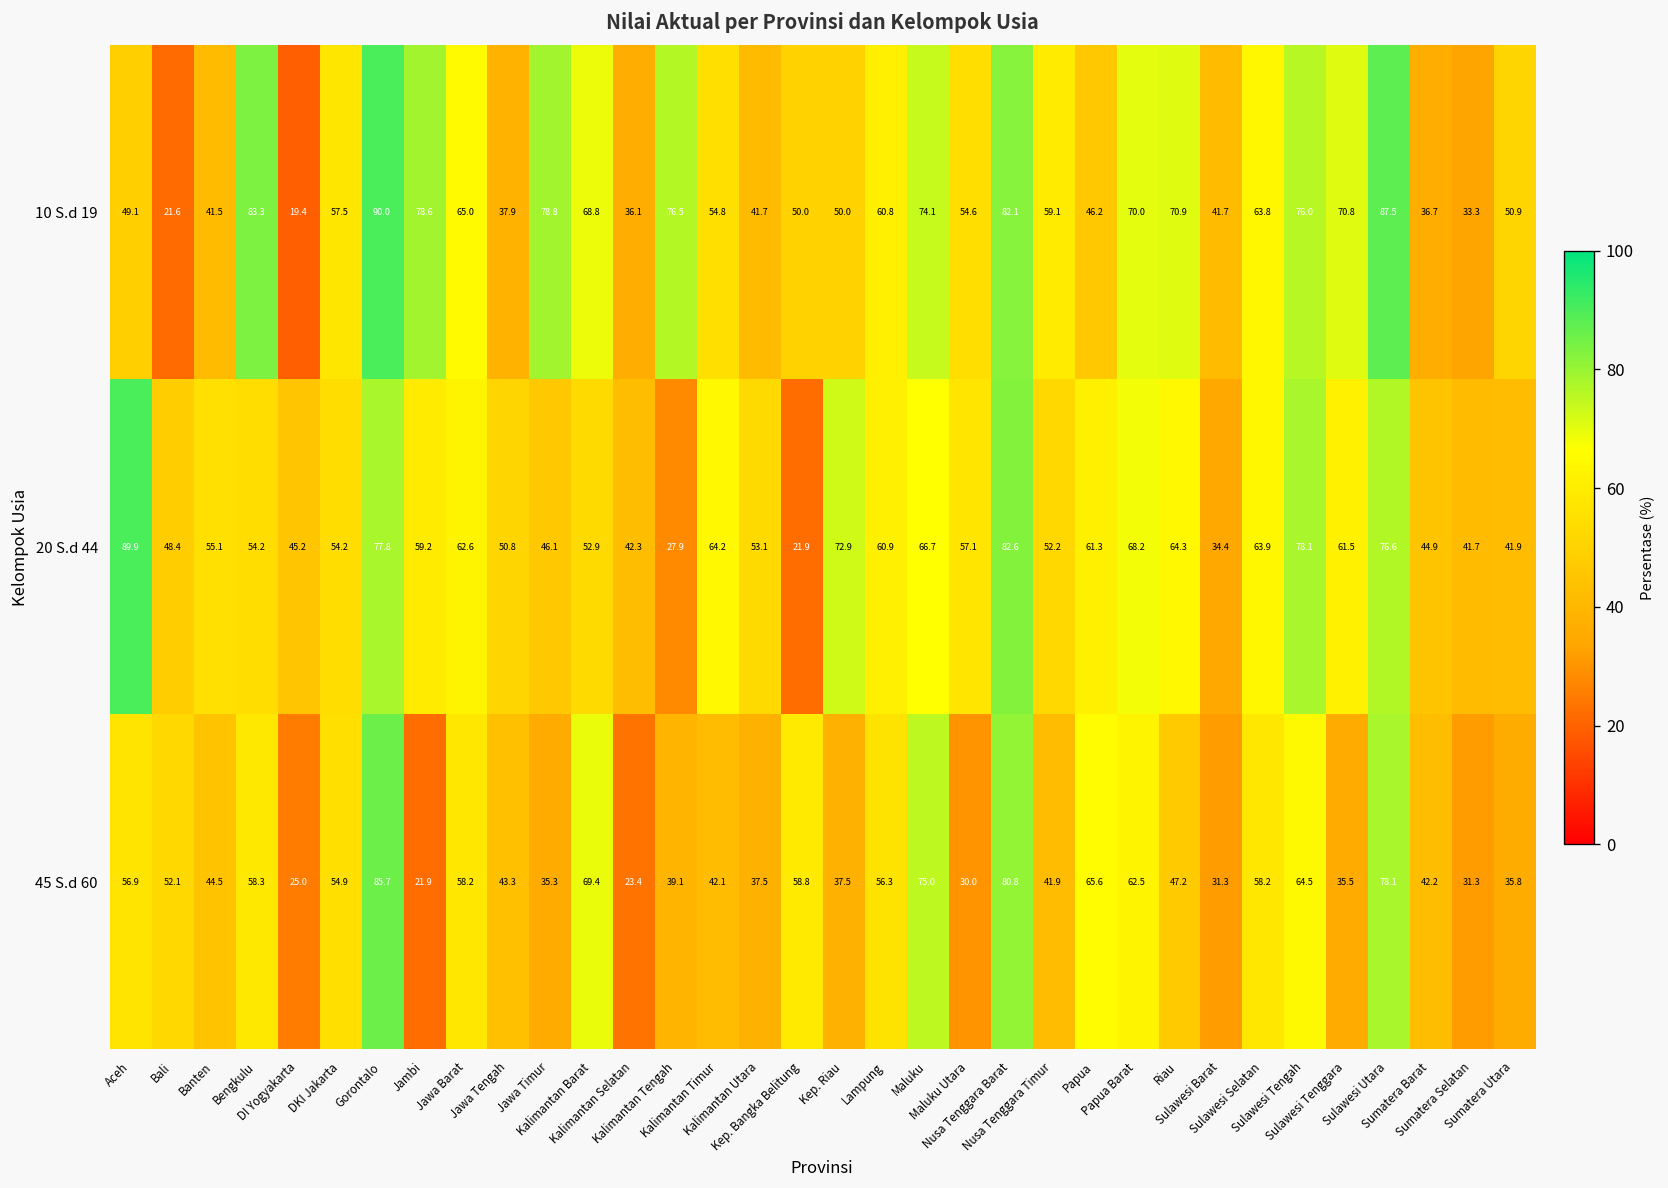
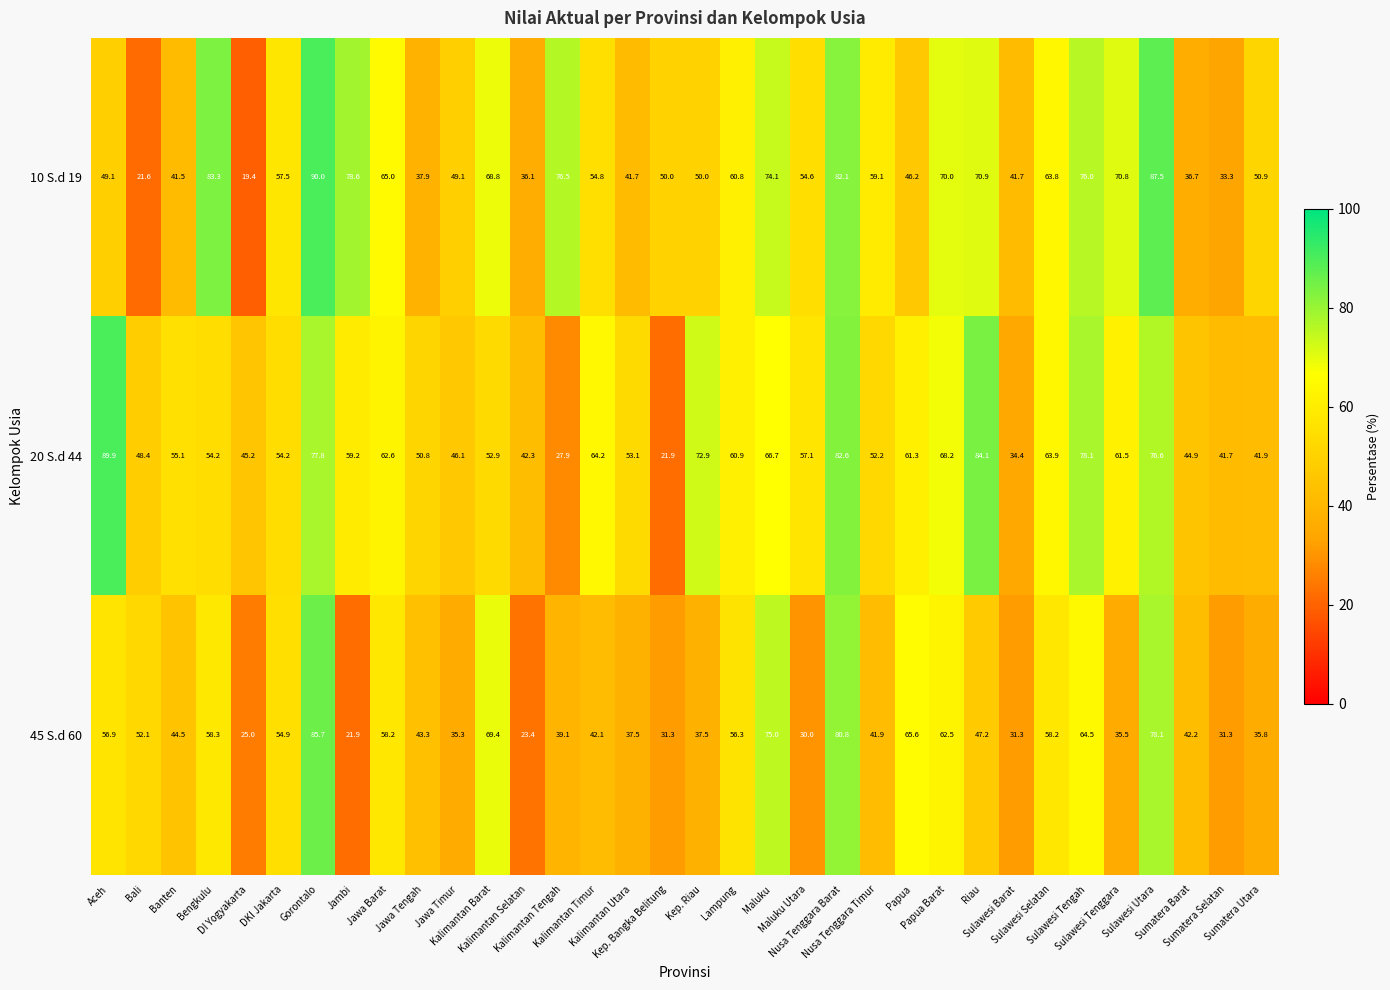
  {
    "10 S.d 19": {
      "Aceh": 49.1,
      "Bali": 21.6,
      "Banten": 41.5,
      "Bengkulu": 83.3,
      "DI Yogyakarta": 19.4,
      "DKI Jakarta": 57.5,
      "Gorontalo": 90.0,
      "Jambi": 78.6,
      "Jawa Barat": 65.0,
      "Jawa Tengah": 37.9,
-     "Jawa Timur": 78.8,
+     "Jawa Timur": 49.1,
      "Kalimantan Barat": 68.8,
      "Kalimantan Selatan": 36.1,
      "Kalimantan Tengah": 76.5,
      "Kalimantan Timur": 54.8,
      "Kalimantan Utara": 41.7,
      "Kep. Bangka Belitung": 50.0,
      "Kep. Riau": 50.0,
      "Lampung": 60.8,
      "Maluku": 74.1,
      "Maluku Utara": 54.6,
      "Nusa Tenggara Barat": 82.1,
      "Nusa Tenggara Timur": 59.1,
      "Papua": 46.2,
      "Papua Barat": 70.0,
      "Riau": 70.9,
      "Sulawesi Barat": 41.7,
      "Sulawesi Selatan": 63.8,
      "Sulawesi Tengah": 76.0,
      "Sulawesi Tenggara": 70.8,
      "Sulawesi Utara": 87.5,
      "Sumatera Barat": 36.7,
      "Sumatera Selatan": 33.3,
      "Sumatera Utara": 50.9
    },
    "20 S.d 44": {
      "Aceh": 89.9,
      "Bali": 48.4,
      "Banten": 55.1,
      "Bengkulu": 54.2,
      "DI Yogyakarta": 45.2,
      "DKI Jakarta": 54.2,
      "Gorontalo": 77.8,
      "Jambi": 59.2,
      "Jawa Barat": 62.6,
      "Jawa Tengah": 50.8,
      "Jawa Timur": 46.1,
      "Kalimantan Barat": 52.9,
      "Kalimantan Selatan": 42.3,
      "Kalimantan Tengah": 27.9,
      "Kalimantan Timur": 64.2,
      "Kalimantan Utara": 53.1,
      "Kep. Bangka Belitung": 21.9,
      "Kep. Riau": 72.9,
      "Lampung": 60.9,
      "Maluku": 66.7,
      "Maluku Utara": 57.1,
      "Nusa Tenggara Barat": 82.6,
      "Nusa Tenggara Timur": 52.2,
      "Papua": 61.3,
      "Papua Barat": 68.2,
-     "Riau": 64.3,
+     "Riau": 84.1,
      "Sulawesi Barat": 34.4,
      "Sulawesi Selatan": 63.9,
      "Sulawesi Tengah": 78.1,
      "Sulawesi Tenggara": 61.5,
      "Sulawesi Utara": 76.6,
      "Sumatera Barat": 44.9,
      "Sumatera Selatan": 41.7,
      "Sumatera Utara": 41.9
    },
    "45 S.d 60": {
      "Aceh": 56.9,
      "Bali": 52.1,
      "Banten": 44.5,
      "Bengkulu": 58.3,
      "DI Yogyakarta": 25.0,
      "DKI Jakarta": 54.9,
      "Gorontalo": 85.7,
      "Jambi": 21.9,
      "Jawa Barat": 58.2,
      "Jawa Tengah": 43.3,
      "Jawa Timur": 35.3,
      "Kalimantan Barat": 69.4,
      "Kalimantan Selatan": 23.4,
      "Kalimantan Tengah": 39.1,
      "Kalimantan Timur": 42.1,
      "Kalimantan Utara": 37.5,
-     "Kep. Bangka Belitung": 58.8,
+     "Kep. Bangka Belitung": 31.3,
      "Kep. Riau": 37.5,
      "Lampung": 56.3,
      "Maluku": 75.0,
      "Maluku Utara": 30.0,
      "Nusa Tenggara Barat": 80.8,
      "Nusa Tenggara Timur": 41.9,
      "Papua": 65.6,
      "Papua Barat": 62.5,
      "Riau": 47.2,
      "Sulawesi Barat": 31.3,
      "Sulawesi Selatan": 58.2,
      "Sulawesi Tengah": 64.5,
      "Sulawesi Tenggara": 35.5,
      "Sulawesi Utara": 78.1,
      "Sumatera Barat": 42.2,
      "Sumatera Selatan": 31.3,
      "Sumatera Utara": 35.8
    }
  }
